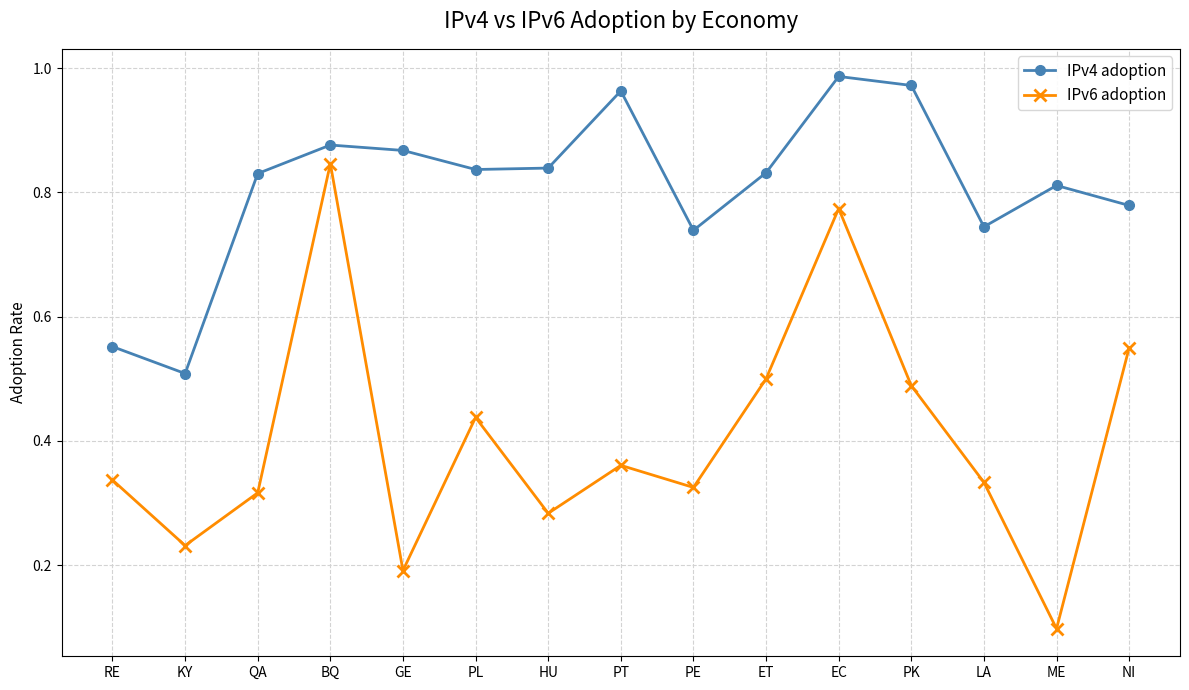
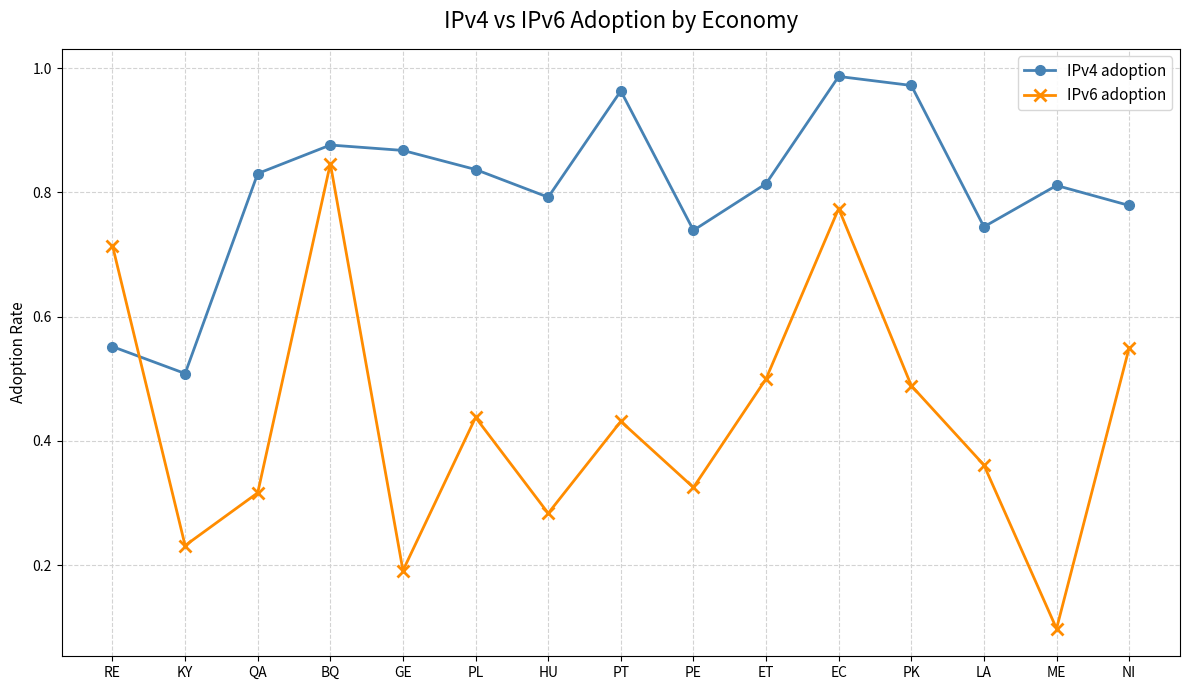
  {
    "IPv4 adoption": {
      "RE": 0.55,
      "KY": 0.51,
      "QA": 0.83,
      "BQ": 0.88,
      "GE": 0.87,
      "PL": 0.84,
-     "HU": 0.84,
+     "HU": 0.79,
      "PT": 0.96,
      "PE": 0.74,
-     "ET": 0.83,
+     "ET": 0.81,
      "EC": 0.99,
      "PK": 0.97,
      "LA": 0.74,
      "ME": 0.81,
      "NI": 0.78
    },
    "IPv6 adoption": {
-     "RE": 0.34,
+     "RE": 0.71,
      "KY": 0.23,
      "QA": 0.32,
      "BQ": 0.85,
      "GE": 0.19,
      "PL": 0.44,
      "HU": 0.28,
-     "PT": 0.36,
+     "PT": 0.43,
      "PE": 0.33,
      "ET": 0.50,
      "EC": 0.77,
      "PK": 0.49,
-     "LA": 0.33,
+     "LA": 0.36,
      "ME": 0.10,
      "NI": 0.55
    }
  }
